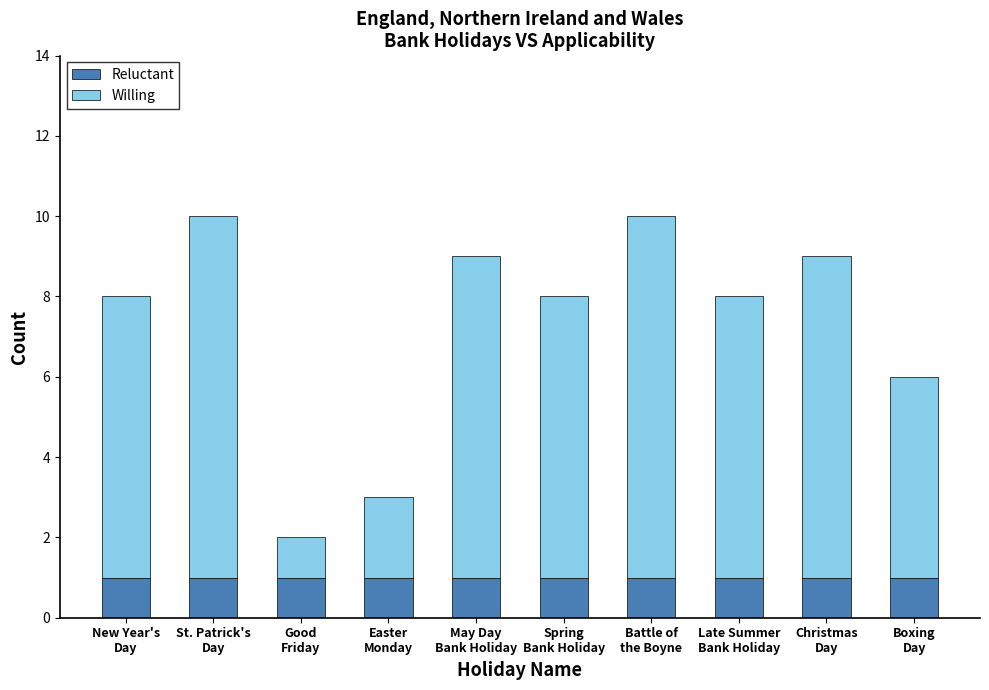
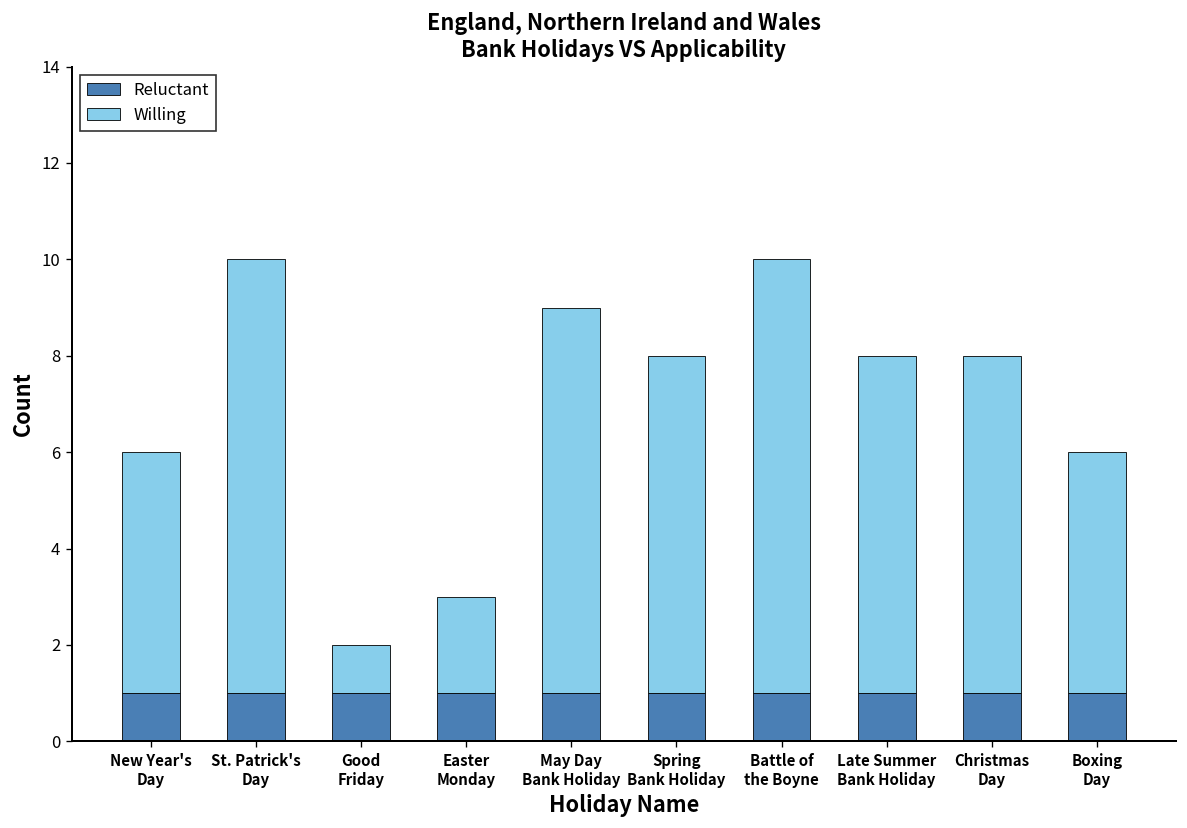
  {
    "Reluctant": {
      "New Year's Day": 1,
      "St. Patrick's Day": 1,
      "Good Friday": 1,
      "Easter Monday": 1,
      "May Day Bank Holiday": 1,
      "Spring Bank Holiday": 1,
      "Battle of the Boyne": 1,
      "Late Summer Bank Holiday": 1,
      "Christmas Day": 1,
      "Boxing Day": 1
    },
    "Willing": {
-     "New Year's Day": 7,
+     "New Year's Day": 5,
      "St. Patrick's Day": 9,
      "Good Friday": 1,
      "Easter Monday": 2,
      "May Day Bank Holiday": 8,
      "Spring Bank Holiday": 7,
      "Battle of the Boyne": 9,
      "Late Summer Bank Holiday": 7,
-     "Christmas Day": 8,
+     "Christmas Day": 7,
      "Boxing Day": 5
    }
  }
